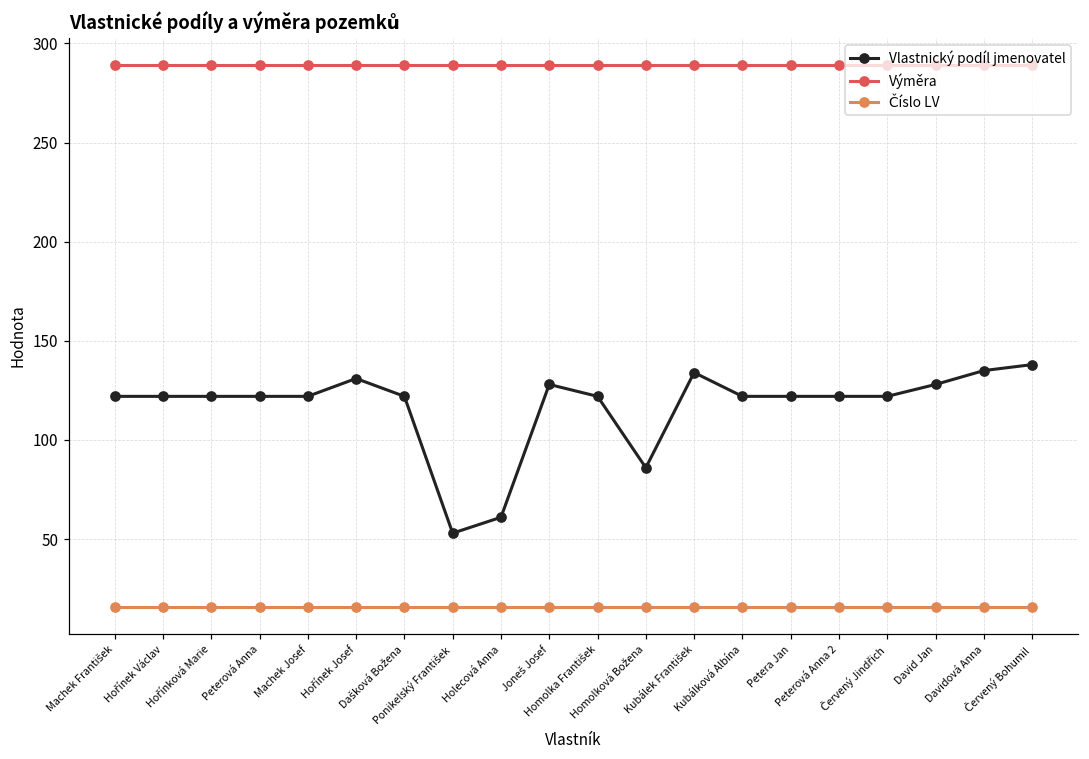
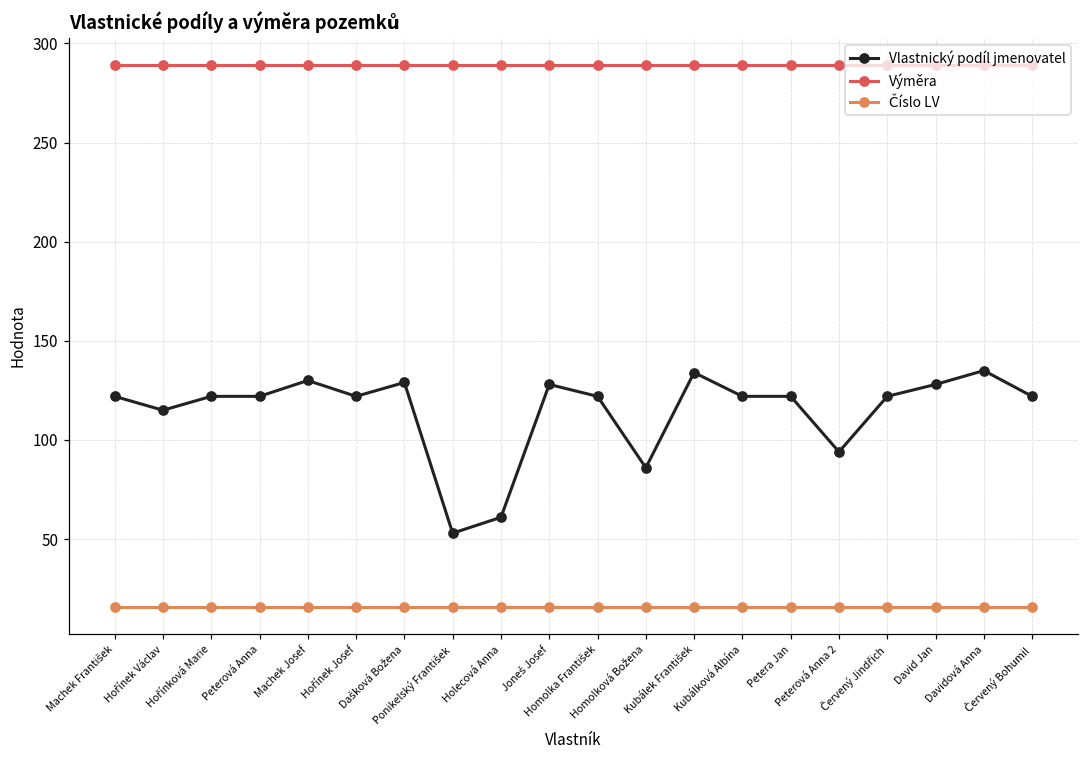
  {
    "Vlastnický podíl jmenovatel": {
      "Machek František": 122,
-     "Hořínek Václav": 122,
+     "Hořínek Václav": 115,
      "Hořínková Marie": 122,
      "Peterová Anna": 122,
-     "Machek Josef": 122,
-     "Hořínek Josef": 131,
-     "Dašková Božena": 122,
+     "Machek Josef": 130,
+     "Hořínek Josef": 122,
+     "Dašková Božena": 129,
      "Ponikelský František": 53,
      "Holecová Anna": 61,
      "Joneš Josef": 128,
      "Homolka František": 122,
      "Homolková Božena": 86,
      "Kubálek František": 134,
      "Kubálková Albína": 122,
      "Petera Jan": 122,
-     "Peterová Anna 2": 122,
+     "Peterová Anna 2": 94,
      "Červený Jindřich": 122,
      "David Jan": 128,
      "Davidová Anna": 135,
-     "Červený Bohumil": 138
+     "Červený Bohumil": 122
    }
  }
